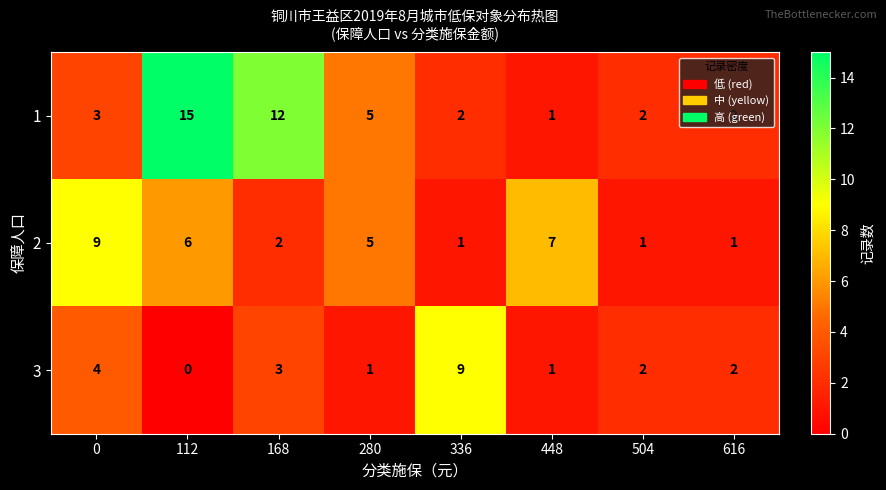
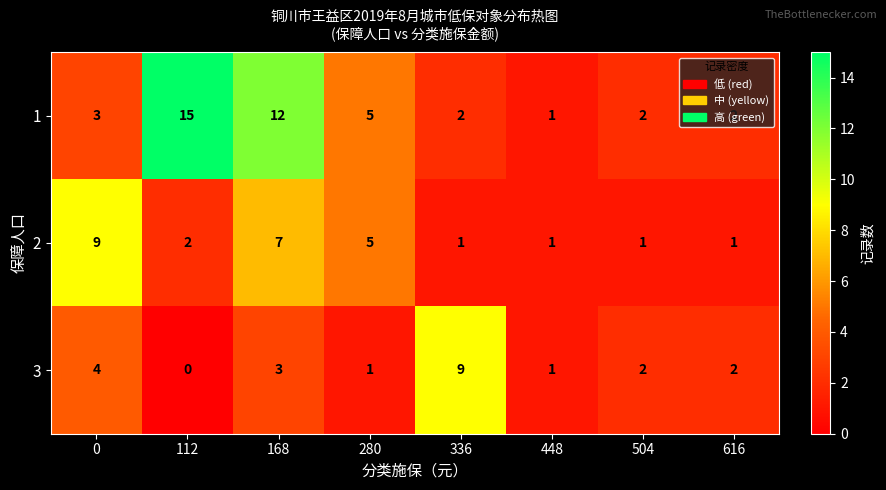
  {
    "1": {
      "0": 3,
      "112": 15,
      "168": 12,
      "280": 5,
      "336": 2,
      "448": 1,
      "504": 2
    },
    "2": {
      "0": 9,
-     "112": 6,
-     "168": 2,
+     "112": 2,
+     "168": 7,
      "280": 5,
      "336": 1,
-     "448": 7,
+     "448": 1,
      "504": 1,
      "616": 1
    },
    "3": {
      "0": 4,
      "112": 0,
      "168": 3,
      "280": 1,
      "336": 9,
      "448": 1,
      "504": 2,
      "616": 2
    }
  }
